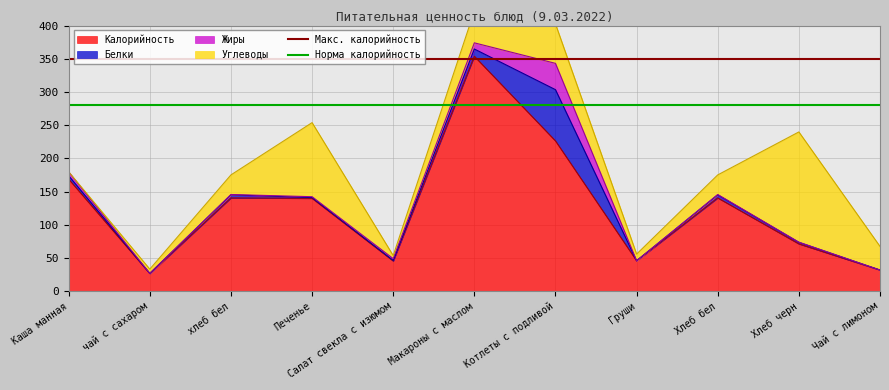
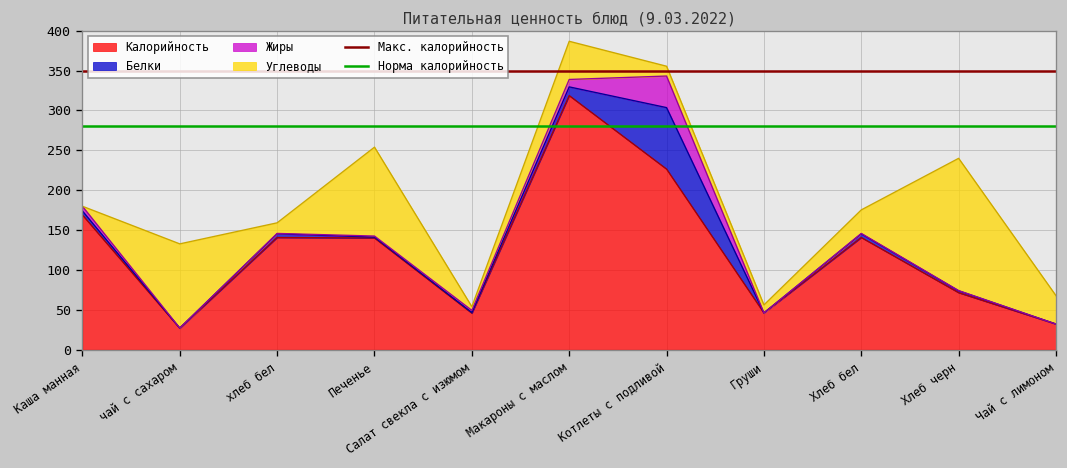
  {
    "Калорийность": {
      "Каша манная": 170,
      "хлеб бел": 140,
-     "Макароны с маслом": 350,
+     "Макароны с маслом": 320,
      "Котлеты с подливой": 230,
      "Хлеб бел": 140
    },
    "Белки": {
      "Каша манная": 10,
      "Макароны с маслом": 10,
      "Котлеты с подливой": 80
    },
    "Жиры": {
      "Макароны с маслом": 10,
      "Котлеты с подливой": 40
    },
    "Углеводы": {
-     "чай с сахаром": 10,
-     "хлеб бел": 30,
+     "чай с сахаром": 110,
+     "хлеб бел": 10,
      "Печенье": 110,
      "Салат свекла с изюмом": 0,
-     "Котлеты с подливой": 60,
+     "Котлеты с подливой": 10,
      "Груши": 10,
      "Хлеб бел": 30,
      "Хлеб черн": 170,
      "Чай с лимоном": 40
    }
  }
